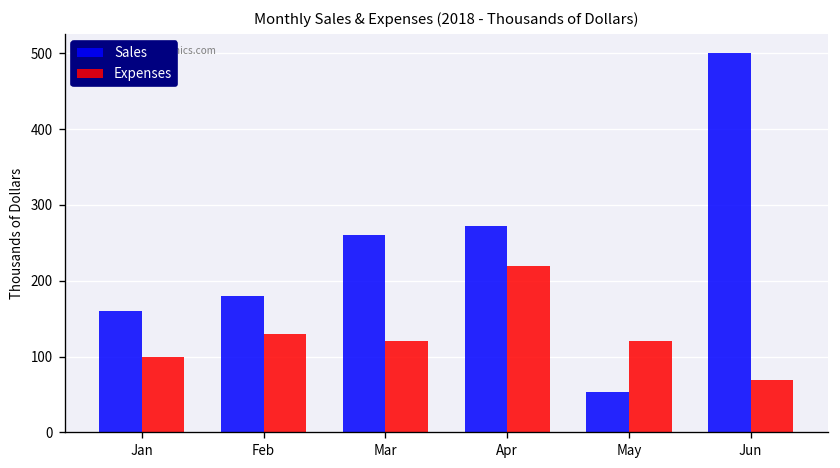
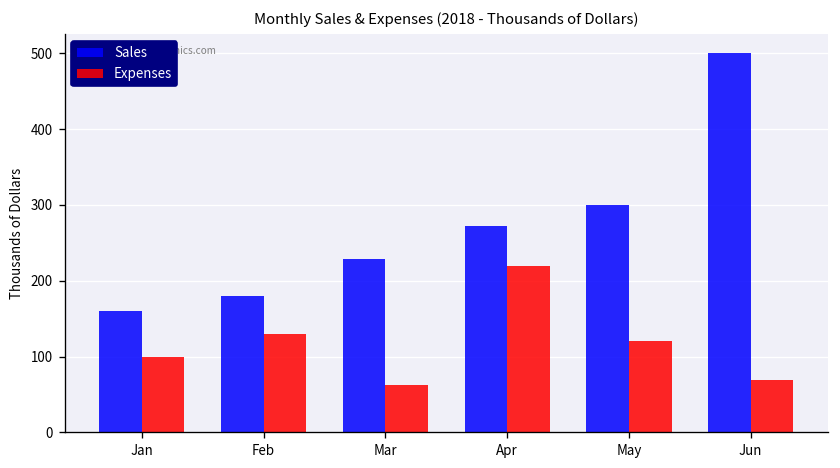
  {
    "Sales": {
      "Jan": 160,
      "Feb": 180,
-     "Mar": 260,
+     "Mar": 230,
      "Apr": 270,
-     "May": 50,
+     "May": 300,
      "Jun": 500
    },
    "Expenses": {
      "Jan": 100,
      "Feb": 130,
-     "Mar": 120,
+     "Mar": 60,
      "Apr": 220,
      "May": 120,
      "Jun": 70
    }
  }
